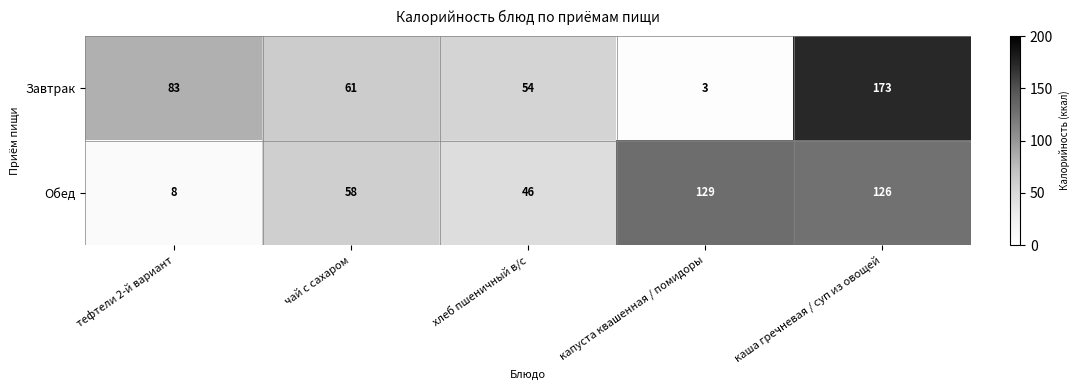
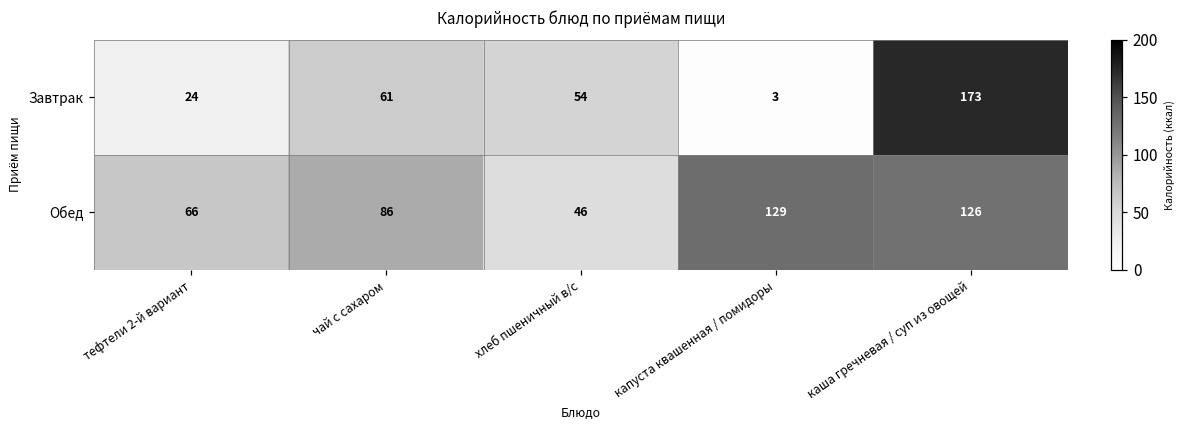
  {
    "Завтрак": {
-     "тефтели 2-й вариант": 83,
+     "тефтели 2-й вариант": 24,
      "чай с сахаром": 61,
      "хлеб пшеничный в/с": 54,
      "капуста квашенная / помидоры": 3,
      "каша гречневая / суп из овощей": 173
    },
    "Обед": {
-     "тефтели 2-й вариант": 8,
-     "чай с сахаром": 58,
+     "тефтели 2-й вариант": 66,
+     "чай с сахаром": 86,
      "хлеб пшеничный в/с": 46,
      "капуста квашенная / помидоры": 129,
      "каша гречневая / суп из овощей": 126
    }
  }
